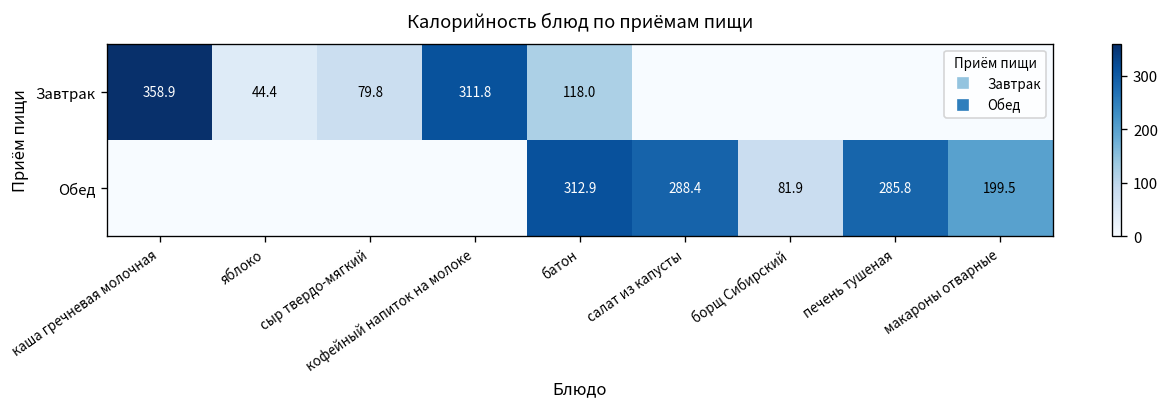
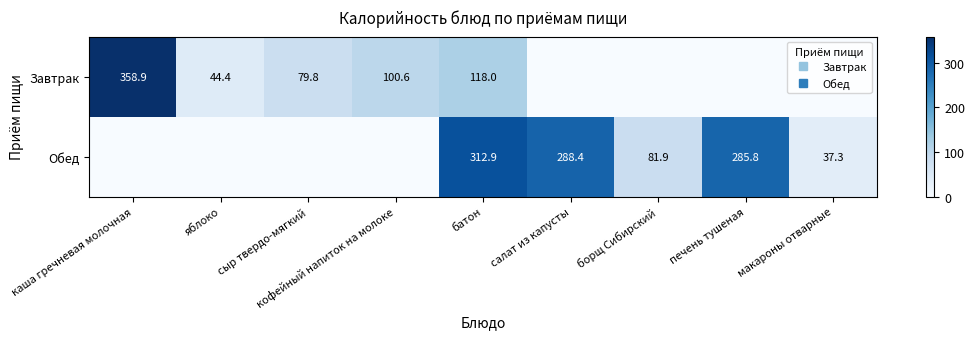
  {
    "Завтрак": {
      "каша гречневая молочная": 358.9,
      "яблоко": 44.4,
      "сыр твердо-мягкий": 79.8,
-     "кофейный напиток на молоке": 311.8,
+     "кофейный напиток на молоке": 100.6,
      "батон": 118.0
    },
    "Обед": {
      "батон": 312.9,
      "салат из капусты": 288.4,
      "борщ Сибирский": 81.9,
      "печень тушеная": 285.8,
-     "макароны отварные": 199.5
+     "макароны отварные": 37.3
    }
  }
